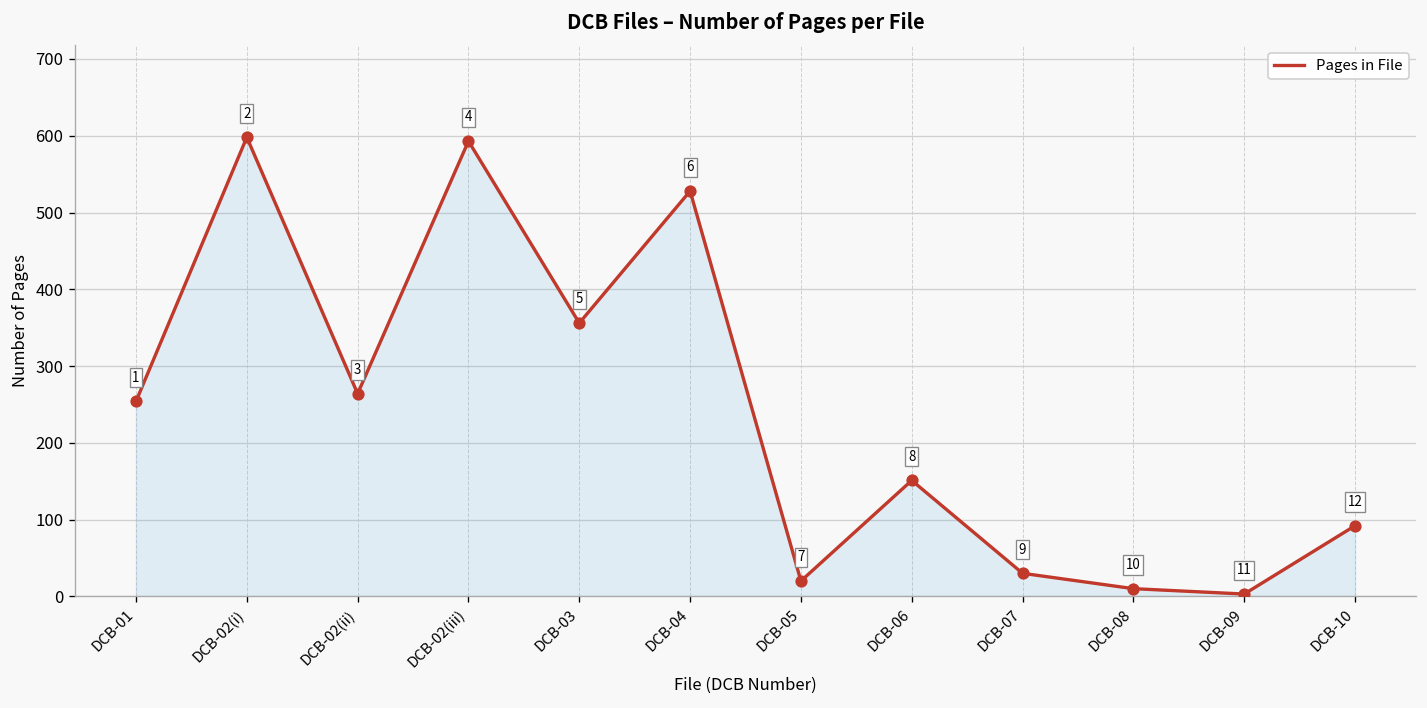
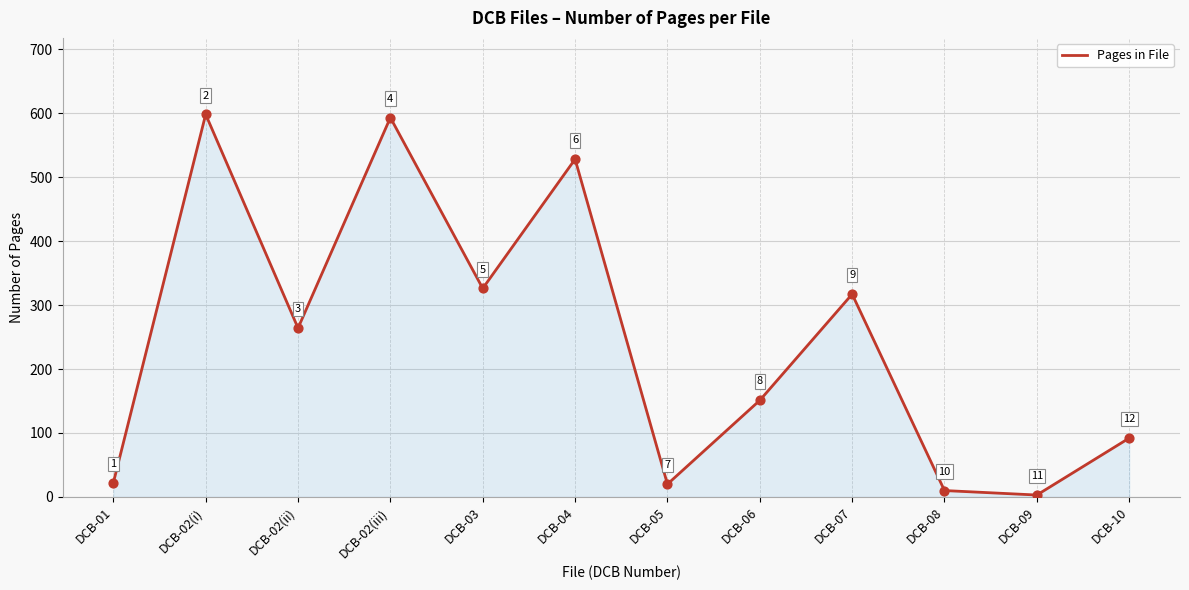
  {
-   "DCB-01": 250,
-   "DCB-03": 360,
-   "DCB-07": 30
+   "DCB-01": 20,
+   "DCB-03": 330,
+   "DCB-07": 320
  }
